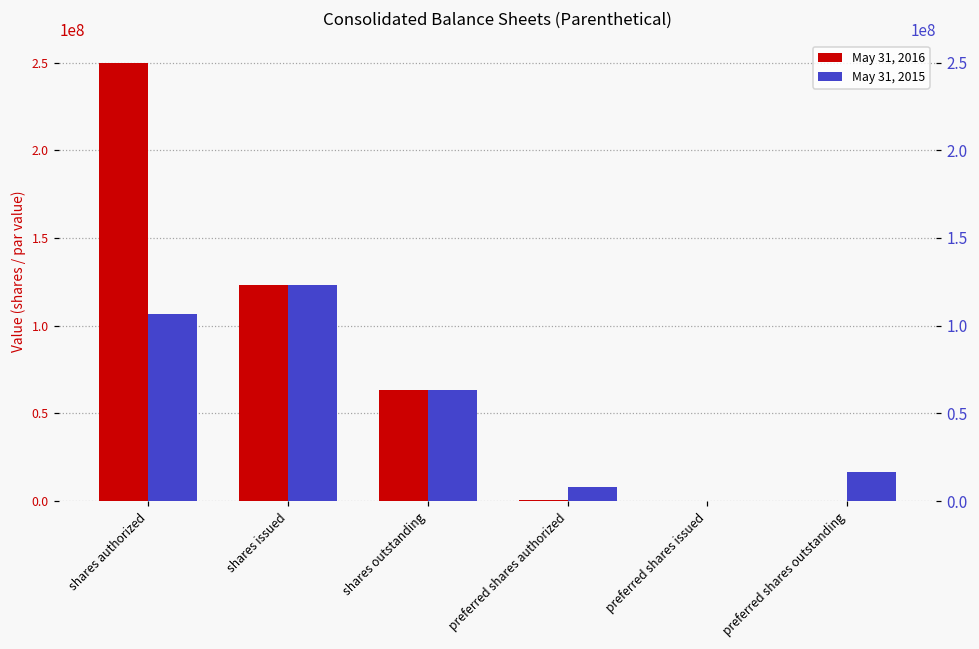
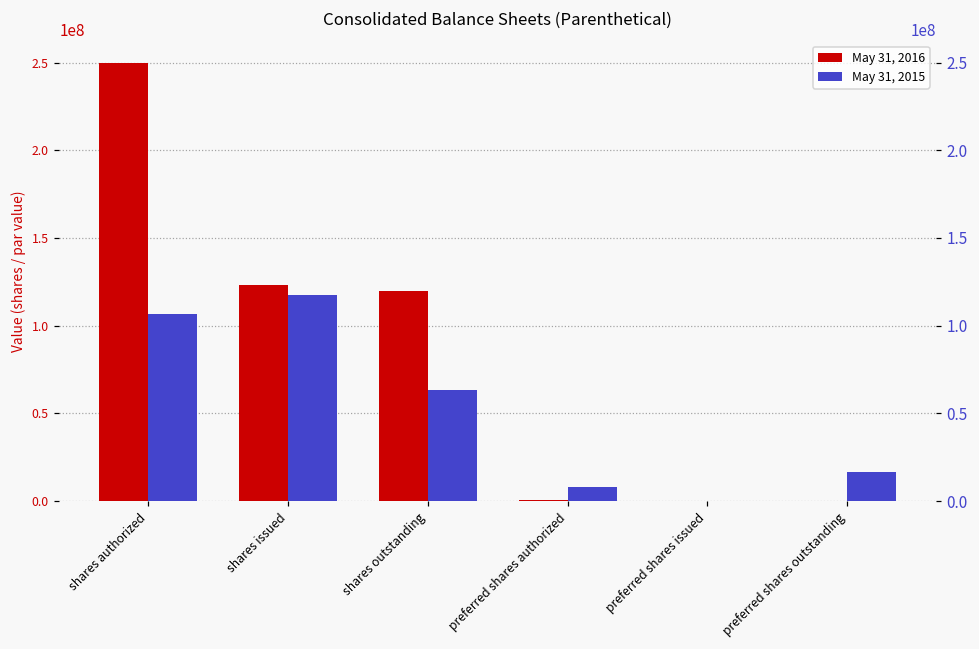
  {
    "May 31, 2016": {
      "shares authorized": 250000000,
      "shares issued": 123000000,
-     "shares outstanding": 64000000
+     "shares outstanding": 120000000
    },
    "May 31, 2015": {
      "shares authorized": 106000000,
-     "shares issued": 123000000,
+     "shares issued": 117000000,
      "shares outstanding": 64000000,
      "preferred shares authorized": 8000000,
      "preferred shares outstanding": 17000000
    }
  }
